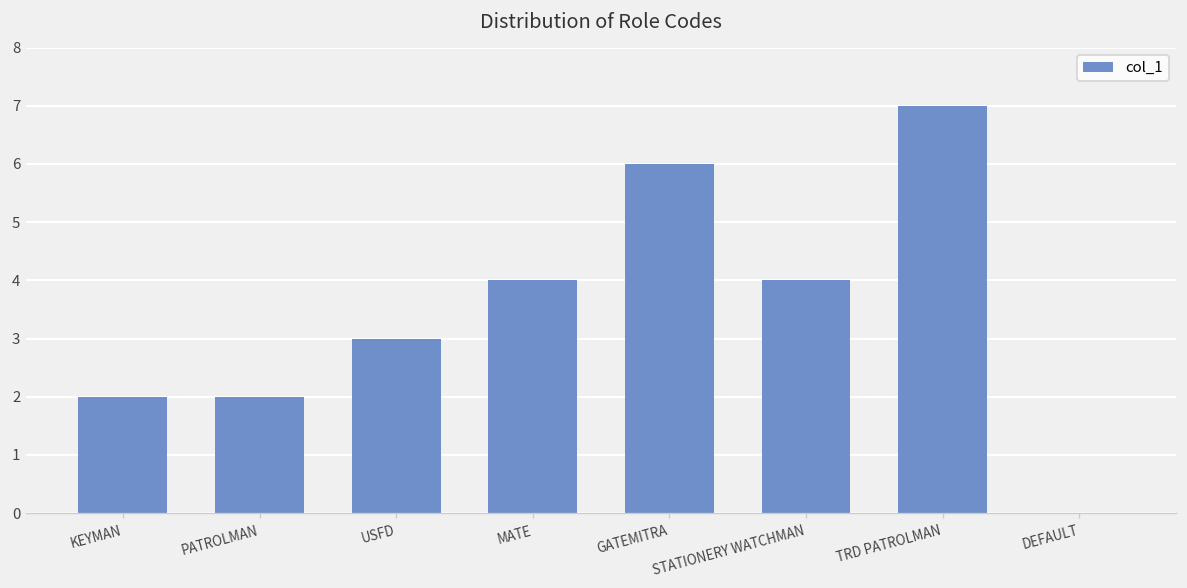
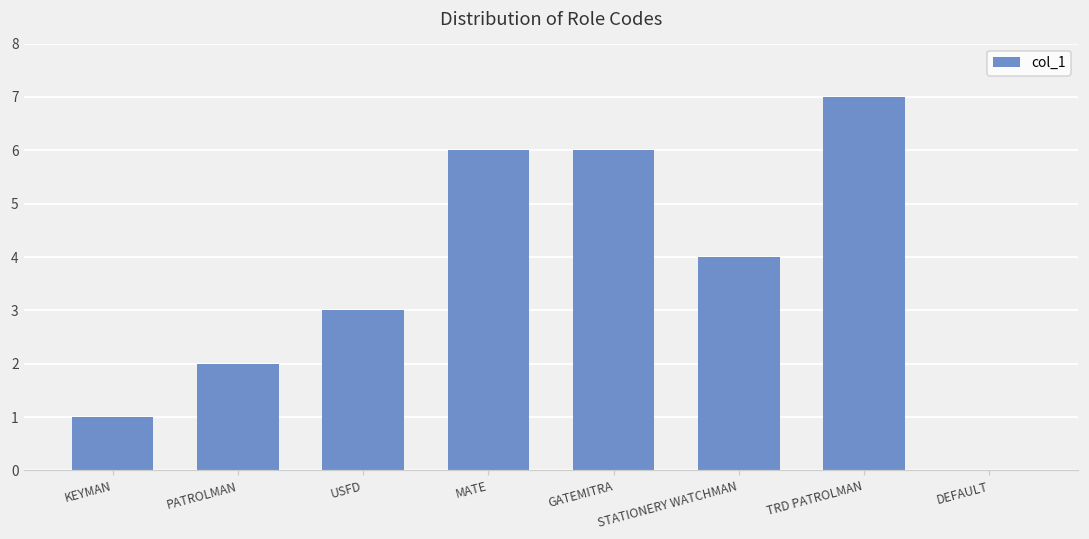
  {
-   "KEYMAN": 2,
+   "KEYMAN": 1,
    "PATROLMAN": 2,
    "USFD": 3,
-   "MATE": 4,
+   "MATE": 6,
    "GATEMITRA": 6,
    "STATIONERY WATCHMAN": 4,
    "TRD PATROLMAN": 7,
    "DEFAULT": 0
  }
